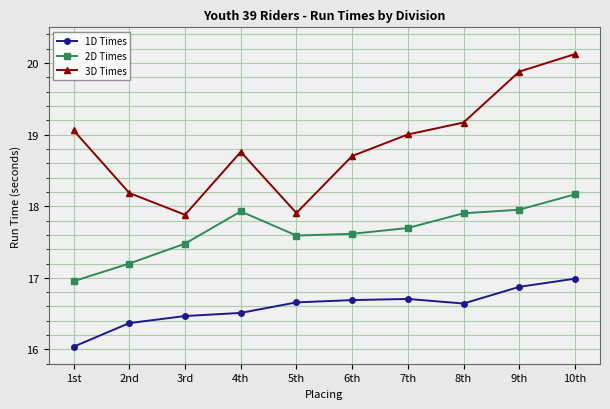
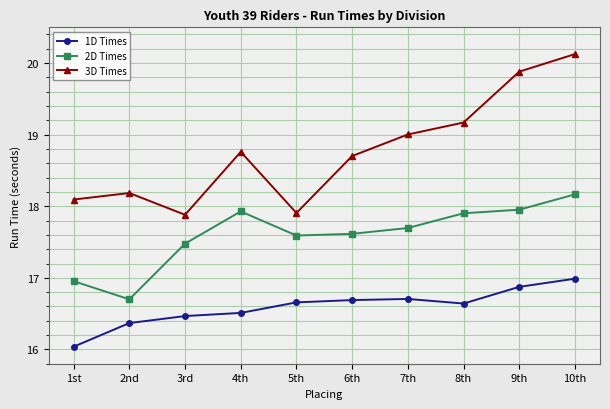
  {
    "1D Times": {
      "1st": 16.0,
      "2nd": 16.4,
      "3rd": 16.5,
      "4th": 16.5,
      "5th": 16.7,
      "6th": 16.7,
      "7th": 16.7,
      "8th": 16.6,
      "9th": 16.9,
      "10th": 17.0
    },
    "2D Times": {
      "1st": 17.0,
-     "2nd": 17.2,
+     "2nd": 16.7,
      "3rd": 17.5,
      "4th": 17.9,
      "5th": 17.6,
      "6th": 17.6,
      "7th": 17.7,
      "8th": 17.9,
      "9th": 18.0,
      "10th": 18.2
    },
    "3D Times": {
-     "1st": 19.1,
+     "1st": 18.1,
      "2nd": 18.2,
      "3rd": 17.9,
      "4th": 18.8,
      "5th": 17.9,
      "6th": 18.7,
      "7th": 19.0,
      "8th": 19.2,
      "9th": 19.9,
      "10th": 20.1
    }
  }
